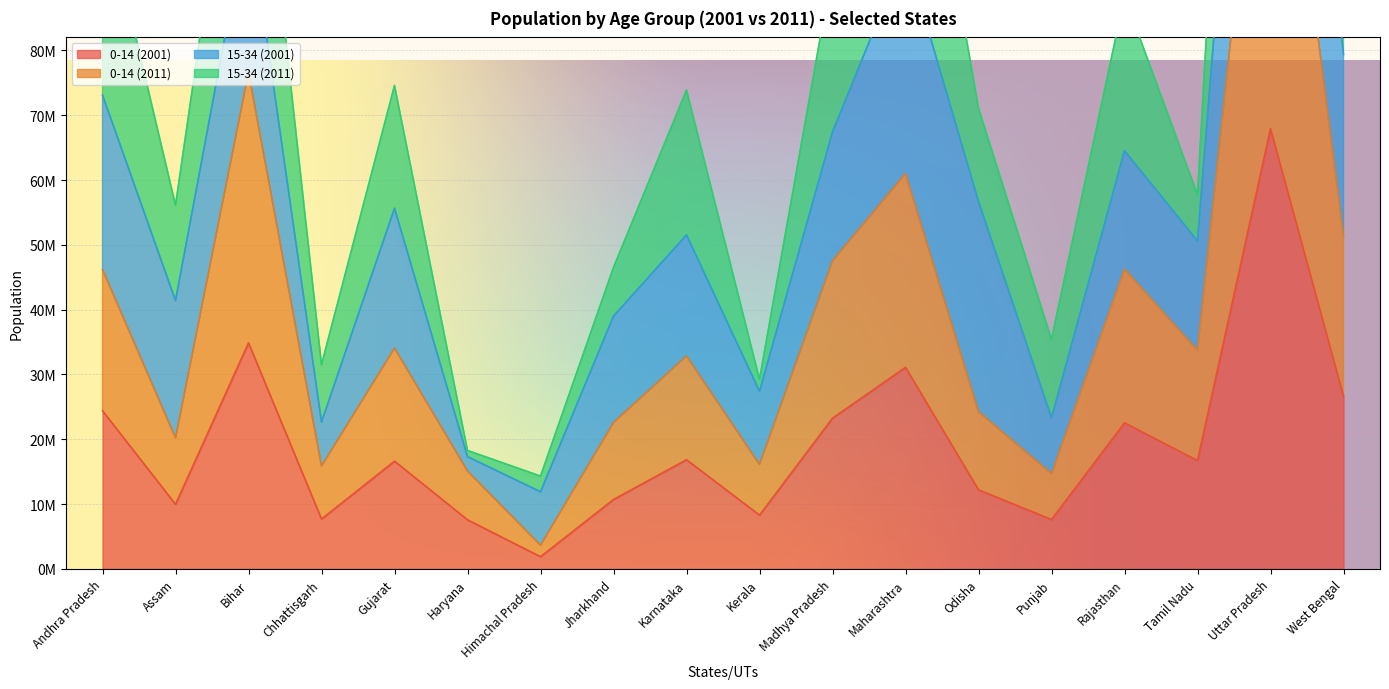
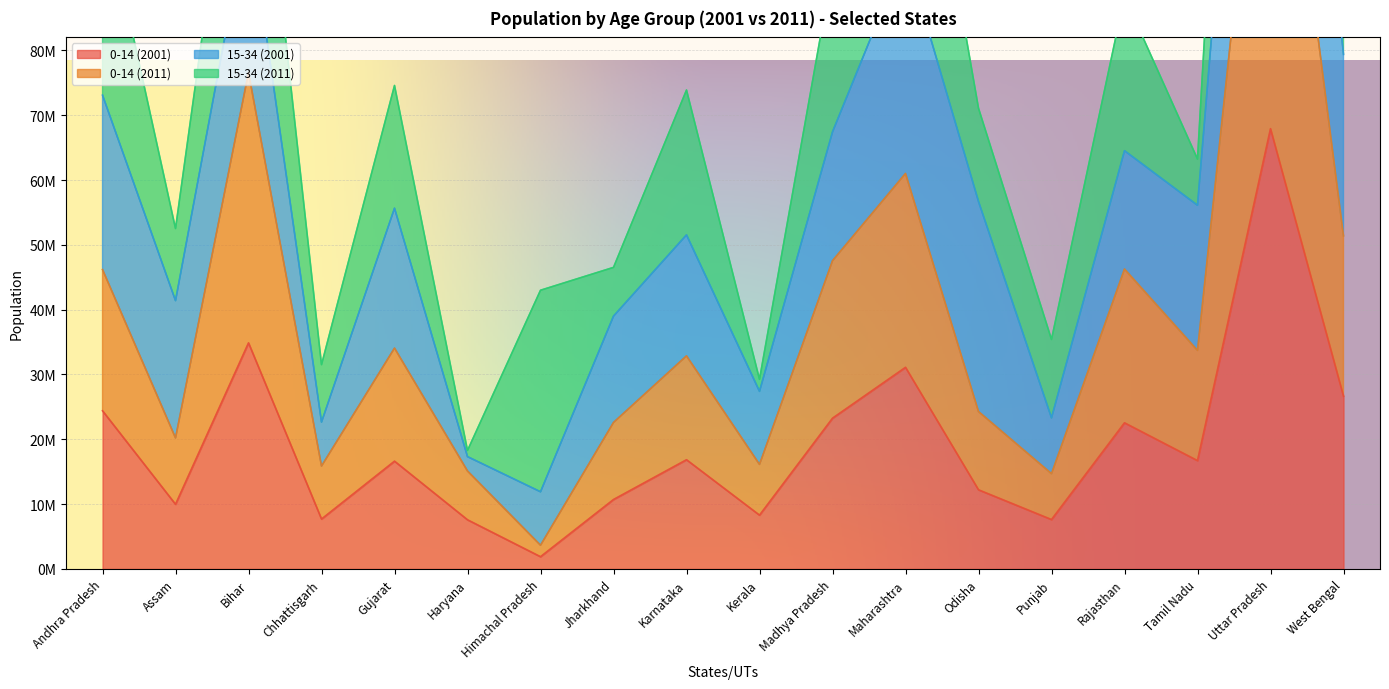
  {
    "15-34 (2001)": {
      "Andhra Pradesh": 27000000,
      "Assam": 21000000,
      "Chhattisgarh": 7000000,
      "Gujarat": 22000000,
      "Haryana": 2000000,
      "Himachal Pradesh": 8000000,
      "Jharkhand": 16000000,
      "Karnataka": 19000000,
      "Kerala": 11000000,
      "Madhya Pradesh": 20000000,
      "Odisha": 32000000,
      "Punjab": 9000000,
      "Rajasthan": 18000000,
-     "Tamil Nadu": 17000000,
+     "Tamil Nadu": 22000000,
      "West Bengal": 28000000
    },
    "15-34 (2011)": {
-     "Assam": 15000000,
+     "Assam": 11000000,
      "Chhattisgarh": 9000000,
      "Gujarat": 19000000,
      "Haryana": 1000000,
-     "Himachal Pradesh": 2000000,
+     "Himachal Pradesh": 31000000,
      "Jharkhand": 8000000,
      "Karnataka": 22000000,
      "Kerala": 2000000,
      "Odisha": 14000000,
      "Punjab": 12000000,
      "Tamil Nadu": 7000000
    }
  }
